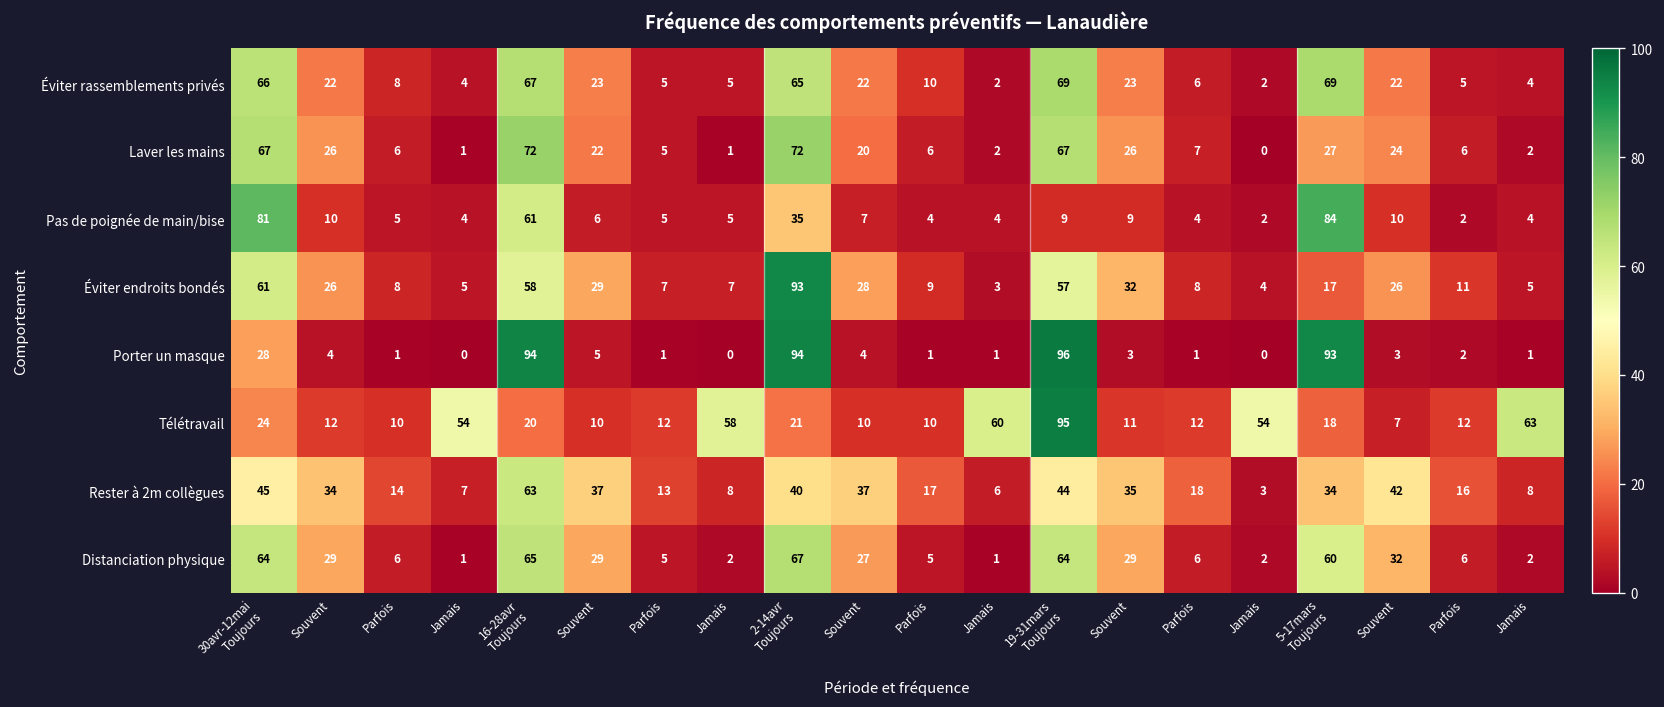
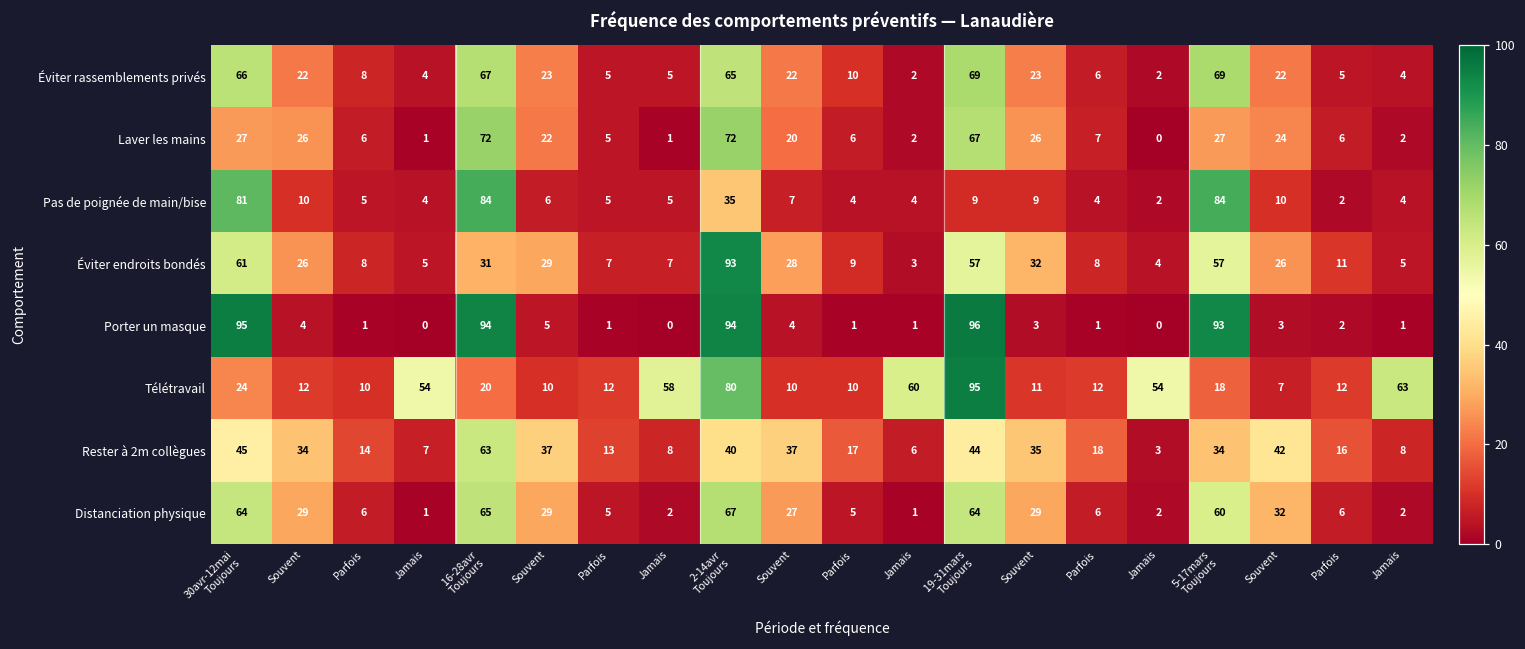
  {
    "Éviter rassemblements privés": {
      "30avr-12mai Toujours": 66,
      "16-28avr Toujours": 67,
      "2-14avr Toujours": 65,
      "19-31mars Toujours": 69,
      "5-17mars Toujours": 69
    },
    "Laver les mains": {
-     "30avr-12mai Toujours": 67,
+     "30avr-12mai Toujours": 27,
      "16-28avr Toujours": 72,
      "2-14avr Toujours": 72,
      "19-31mars Toujours": 67,
      "5-17mars Toujours": 27
    },
    "Pas de poignée de main/bise": {
      "30avr-12mai Toujours": 81,
-     "16-28avr Toujours": 61,
+     "16-28avr Toujours": 84,
      "2-14avr Toujours": 35,
      "19-31mars Toujours": 9,
      "5-17mars Toujours": 84
    },
    "Éviter endroits bondés": {
      "30avr-12mai Toujours": 61,
-     "16-28avr Toujours": 58,
+     "16-28avr Toujours": 31,
      "2-14avr Toujours": 93,
      "19-31mars Toujours": 57,
-     "5-17mars Toujours": 17
+     "5-17mars Toujours": 57
    },
    "Porter un masque": {
-     "30avr-12mai Toujours": 28,
+     "30avr-12mai Toujours": 95,
      "16-28avr Toujours": 94,
      "2-14avr Toujours": 94,
      "19-31mars Toujours": 96,
      "5-17mars Toujours": 93
    },
    "Télétravail": {
      "30avr-12mai Toujours": 24,
      "16-28avr Toujours": 20,
-     "2-14avr Toujours": 21,
+     "2-14avr Toujours": 80,
      "19-31mars Toujours": 95,
      "5-17mars Toujours": 18
    },
    "Rester à 2m collègues": {
      "30avr-12mai Toujours": 45,
      "16-28avr Toujours": 63,
      "2-14avr Toujours": 40,
      "19-31mars Toujours": 44,
      "5-17mars Toujours": 34
    },
    "Distanciation physique": {
      "30avr-12mai Toujours": 64,
      "16-28avr Toujours": 65,
      "2-14avr Toujours": 67,
      "19-31mars Toujours": 64,
      "5-17mars Toujours": 60
    }
  }
